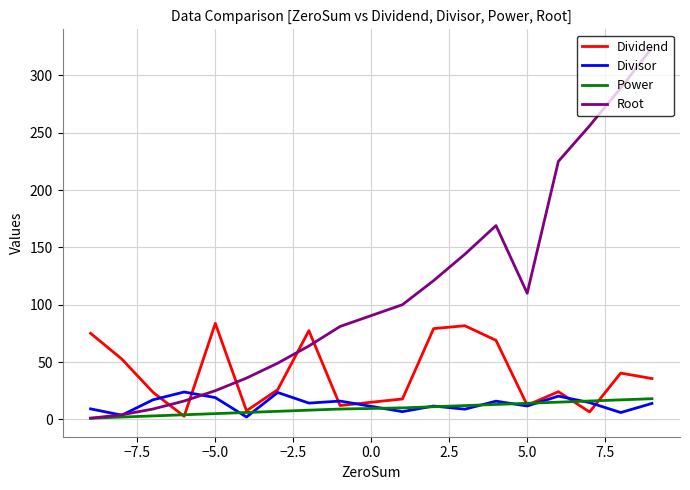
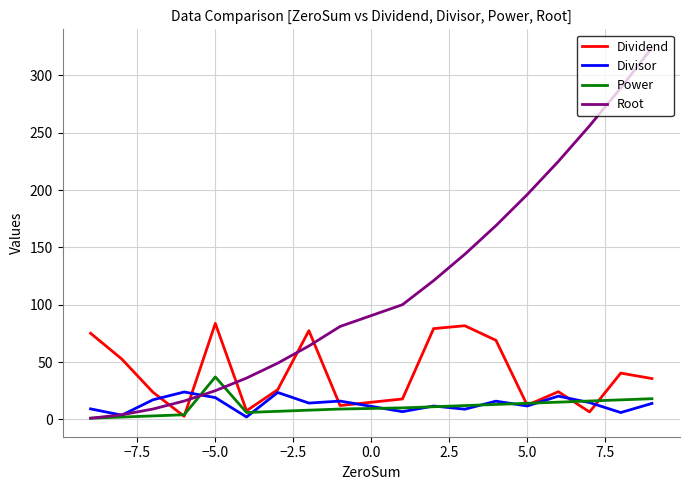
  {
    "Dividend": {
      "−5.0": 84
    },
    "Divisor": {
      "−5.0": 19
    },
    "Power": {
-     "−5.0": 5
+     "−5.0": 37
    },
    "Root": {
      "−5.0": 25,
-     "5.0": 110
+     "5.0": 196
    }
  }
